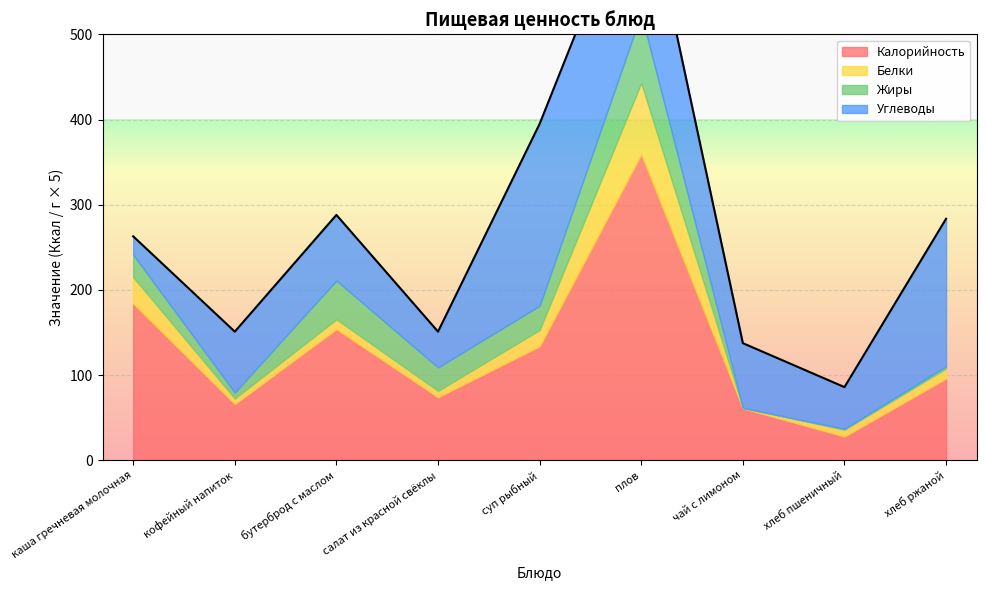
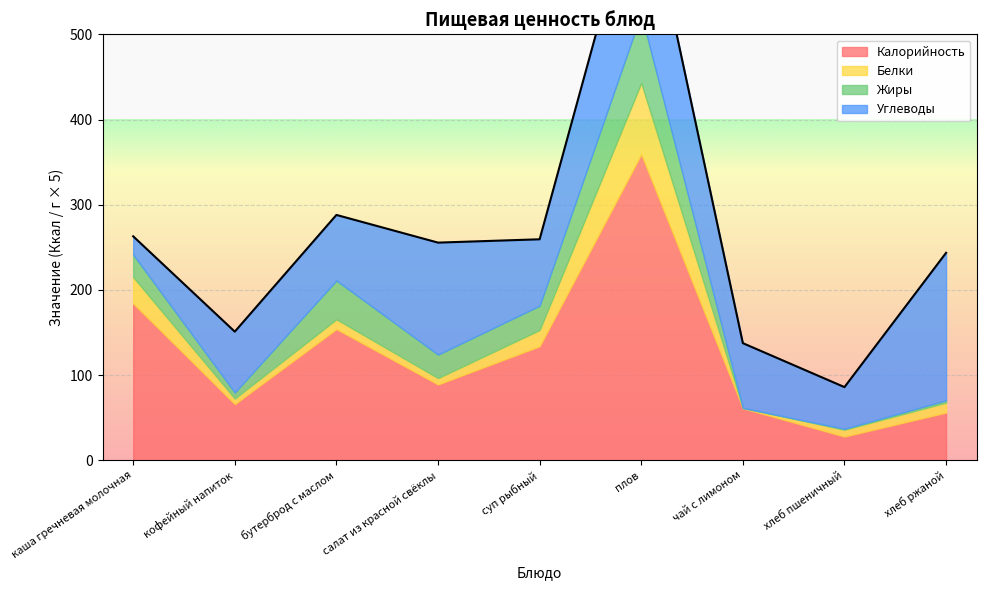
  {
    "Калорийность": {
      "каша гречневая молочная": 180,
      "кофейный напиток": 70,
      "бутерброд с маслом": 150,
-     "салат из красной свёклы": 70,
+     "салат из красной свёклы": 90,
      "суп рыбный": 130,
      "плов": 360,
      "хлеб пшеничный": 30,
-     "хлеб ржаной": 100
+     "хлеб ржаной": 60
    },
    "Белки": {
      "каша гречневая молочная": 30,
      "кофейный напиток": 10,
      "бутерброд с маслом": 10,
      "салат из красной свёклы": 10,
      "суп рыбный": 20,
      "плов": 80
    },
    "Жиры": {
      "каша гречневая молочная": 30,
      "кофейный напиток": 10,
      "бутерброд с маслом": 50,
      "салат из красной свёклы": 30,
      "суп рыбный": 30
    },
    "Углеводы": {
      "каша гречневая молочная": 20,
      "кофейный напиток": 70,
      "бутерброд с маслом": 80,
-     "салат из красной свёклы": 40,
-     "суп рыбный": 210,
+     "салат из красной свёклы": 130,
+     "суп рыбный": 80,
      "чай с лимоном": 80,
      "хлеб пшеничный": 50,
      "хлеб ржаной": 170
    }
  }
